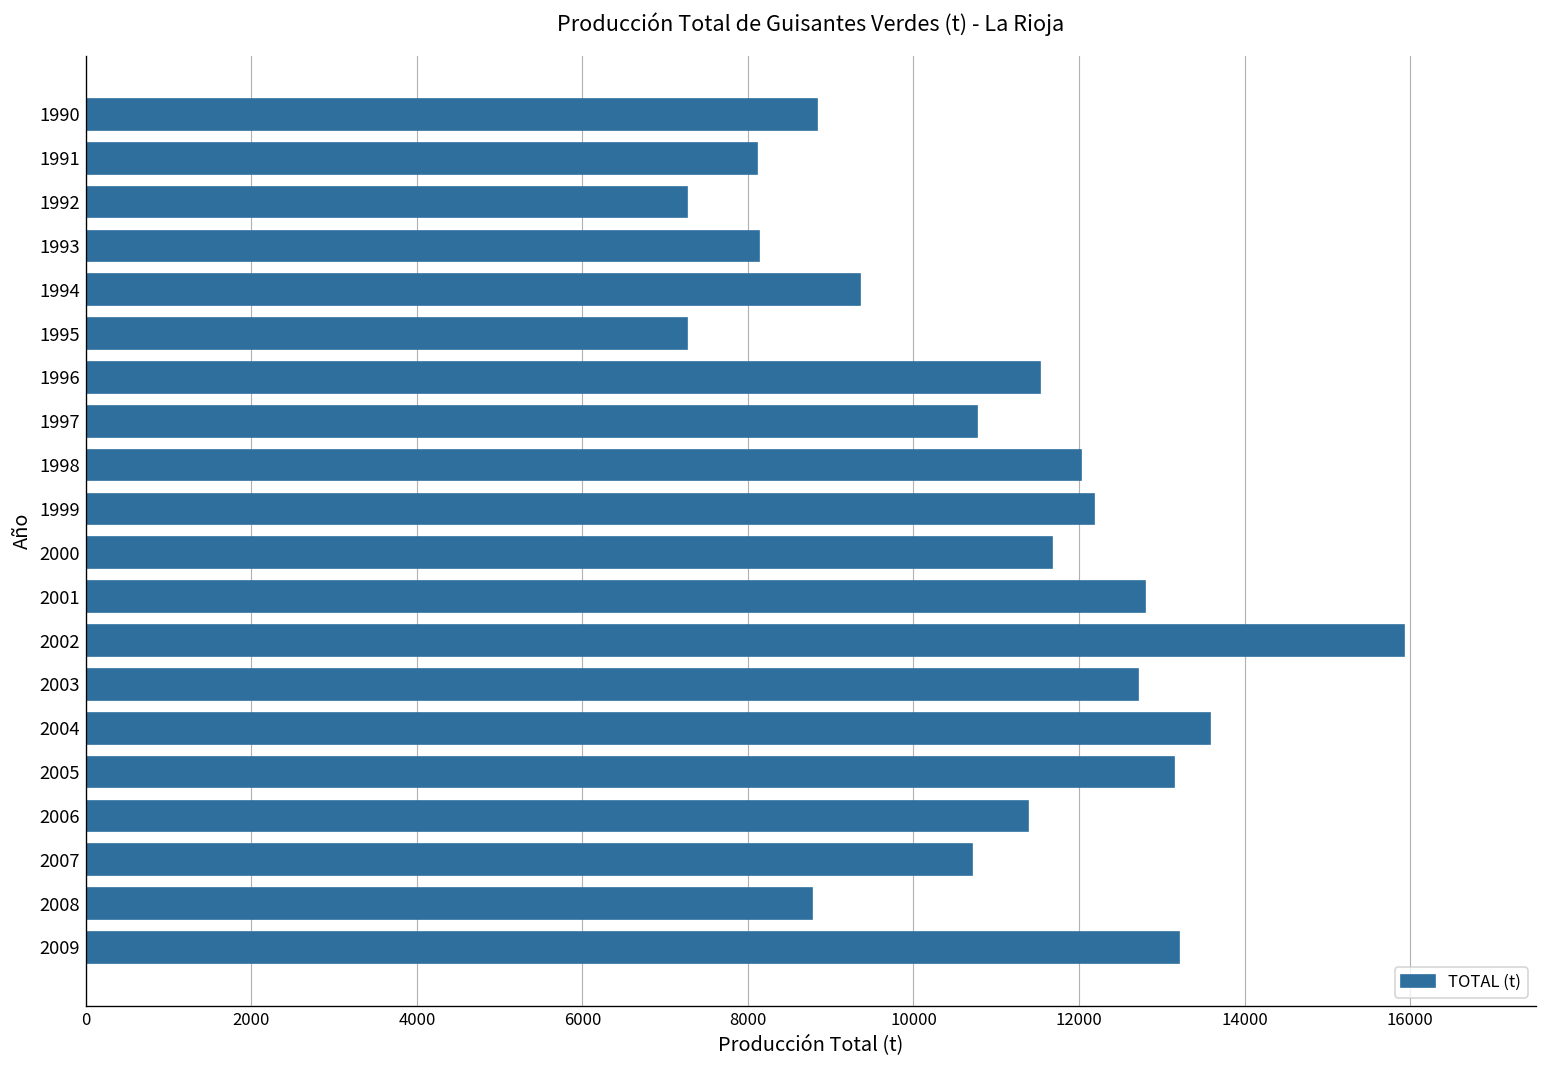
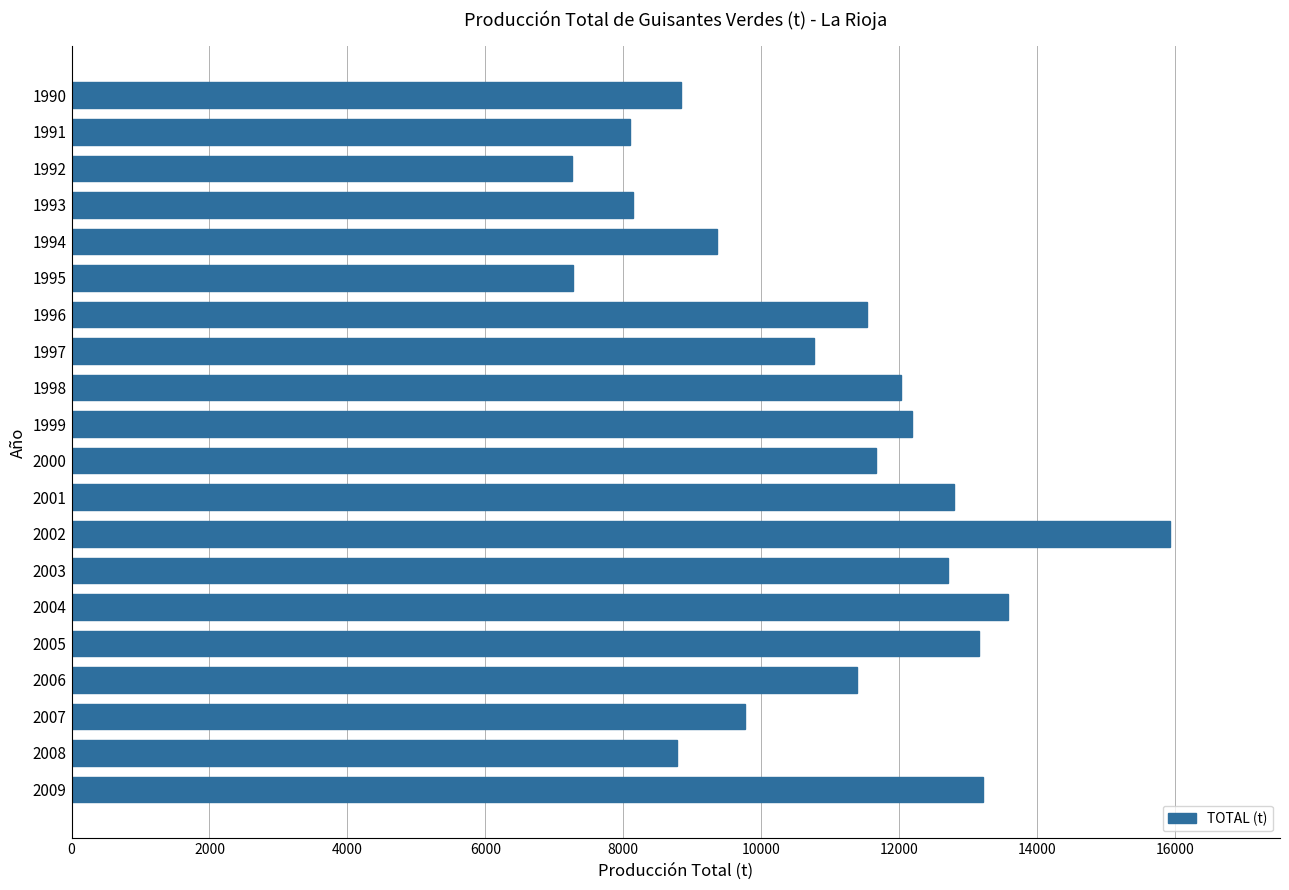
  {
    "1990": 8800,
    "1991": 8100,
    "1992": 7300,
    "1993": 8100,
    "1994": 9400,
    "1995": 7300,
    "1996": 11500,
    "1997": 10800,
    "1998": 12000,
    "1999": 12200,
    "2000": 11700,
    "2001": 12800,
    "2002": 15900,
    "2003": 12700,
    "2004": 13600,
    "2005": 13200,
    "2006": 11400,
-   "2007": 10700,
+   "2007": 9800,
    "2008": 8800,
    "2009": 13200
  }
